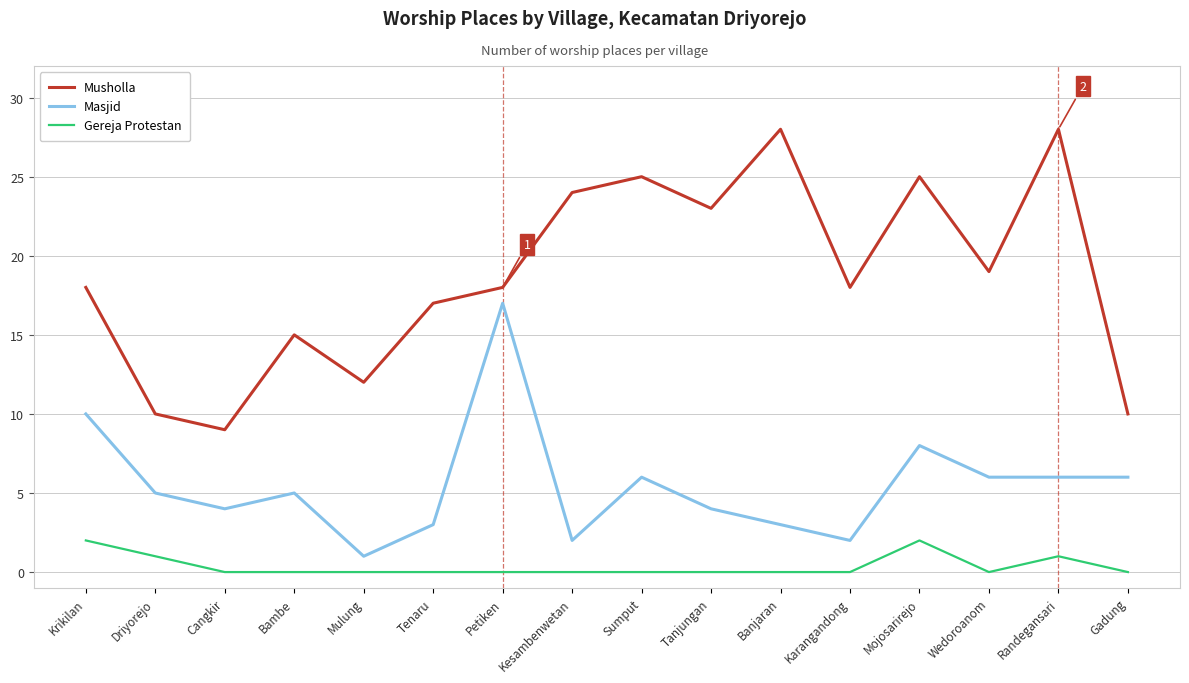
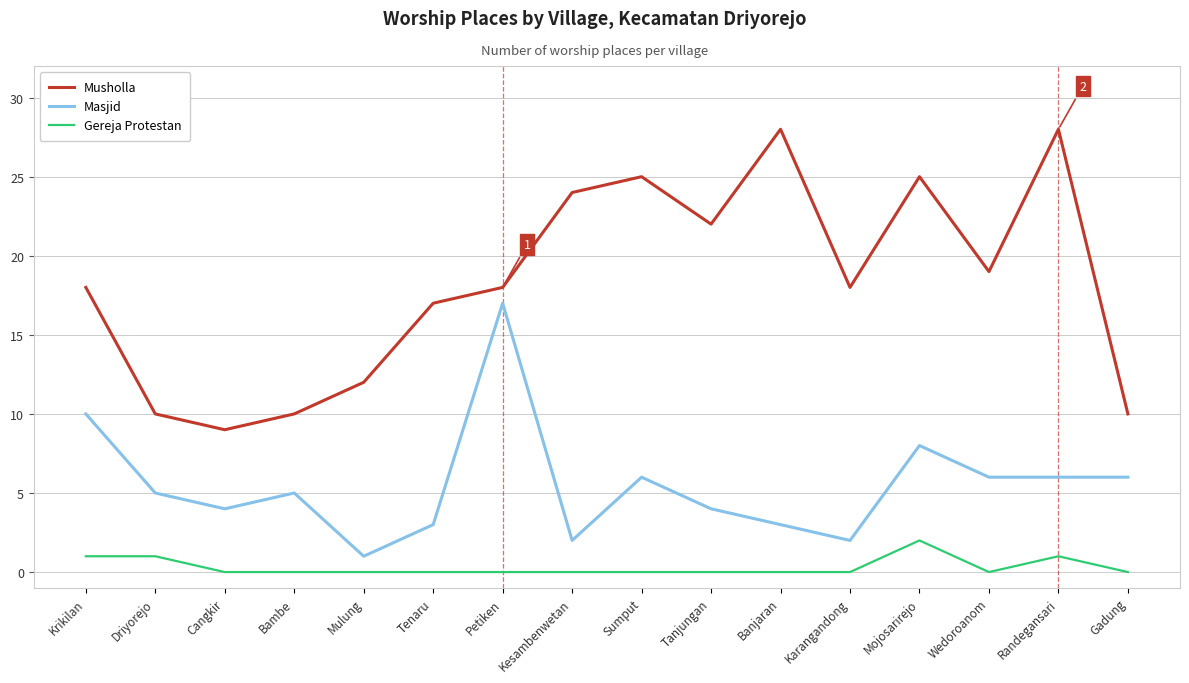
  {
    "Musholla": {
      "Krikilan": 18,
      "Driyorejo": 10,
      "Cangkir": 9,
-     "Bambe": 15,
+     "Bambe": 10,
      "Mulung": 12,
      "Tenaru": 17,
      "Petiken": 18,
      "Kesambenwetan": 24,
      "Sumput": 25,
-     "Tanjungan": 23,
+     "Tanjungan": 22,
      "Banjaran": 28,
      "Karangandong": 18,
      "Mojosarirejo": 25,
      "Wedoroanom": 19,
      "Randegansari": 28,
      "Gadung": 10
    },
    "Masjid": {
      "Krikilan": 10,
      "Driyorejo": 5,
      "Cangkir": 4,
      "Bambe": 5,
      "Mulung": 1,
      "Tenaru": 3,
      "Petiken": 17,
      "Kesambenwetan": 2,
      "Sumput": 6,
      "Tanjungan": 4,
      "Banjaran": 3,
      "Karangandong": 2,
      "Mojosarirejo": 8,
      "Wedoroanom": 6,
      "Randegansari": 6,
      "Gadung": 6
    },
    "Gereja Protestan": {
-     "Krikilan": 2,
+     "Krikilan": 1,
      "Driyorejo": 1,
      "Cangkir": 0,
      "Bambe": 0,
      "Mulung": 0,
      "Tenaru": 0,
      "Petiken": 0,
      "Kesambenwetan": 0,
      "Sumput": 0,
      "Tanjungan": 0,
      "Banjaran": 0,
      "Karangandong": 0,
      "Mojosarirejo": 2,
      "Wedoroanom": 0,
      "Randegansari": 1,
      "Gadung": 0
    }
  }
